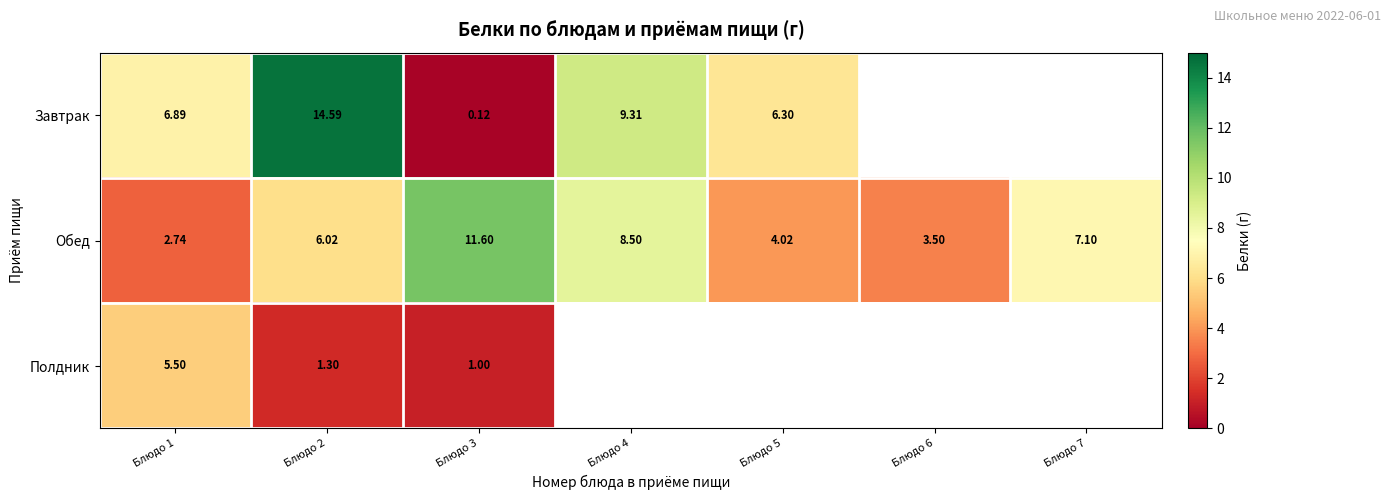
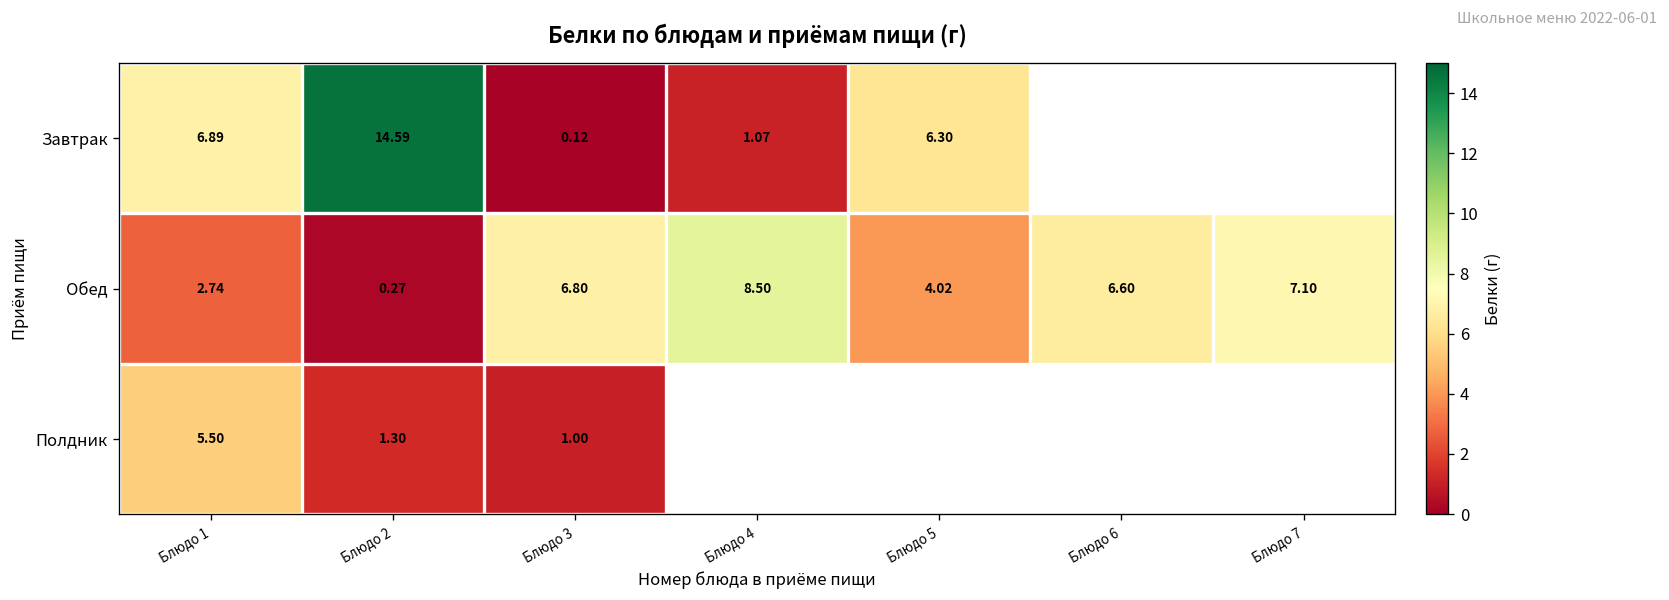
  {
    "Завтрак": {
      "Блюдо 1": 6.89,
      "Блюдо 2": 14.59,
      "Блюдо 3": 0.12,
-     "Блюдо 4": 9.31,
+     "Блюдо 4": 1.07,
      "Блюдо 5": 6.30
    },
    "Обед": {
      "Блюдо 1": 2.74,
-     "Блюдо 2": 6.02,
-     "Блюдо 3": 11.60,
+     "Блюдо 2": 0.27,
+     "Блюдо 3": 6.80,
      "Блюдо 4": 8.50,
      "Блюдо 5": 4.02,
-     "Блюдо 6": 3.50,
+     "Блюдо 6": 6.60,
      "Блюдо 7": 7.10
    },
    "Полдник": {
      "Блюдо 1": 5.50,
      "Блюдо 2": 1.30,
      "Блюдо 3": 1.00
    }
  }
